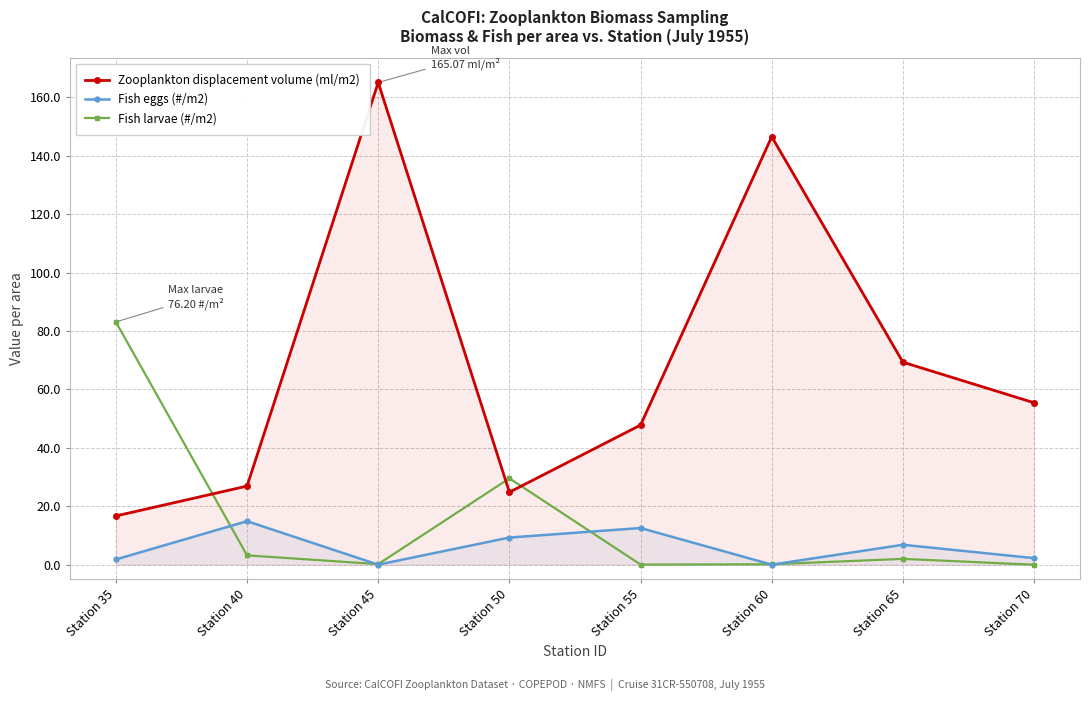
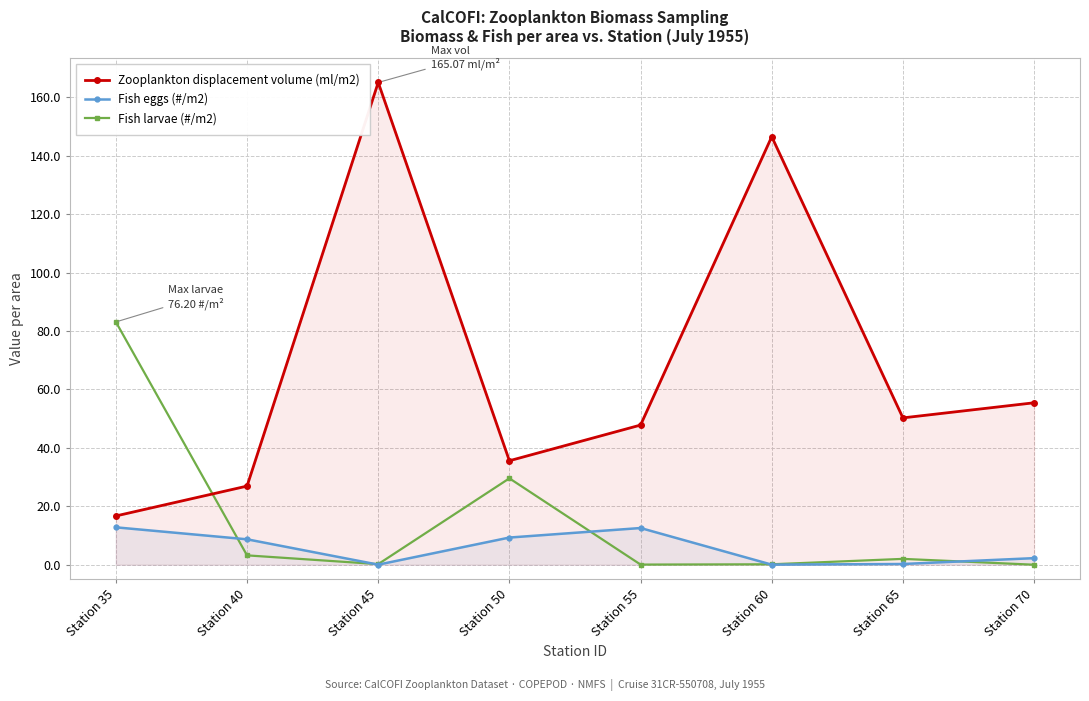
  {
    "Zooplankton displacement volume (ml/m2)": {
      "Station 35": 17,
      "Station 40": 27,
-     "Station 50": 25,
+     "Station 50": 36,
      "Station 55": 48,
      "Station 60": 147,
-     "Station 65": 69,
+     "Station 65": 50,
      "Station 70": 55
    },
    "Fish eggs (#/m2)": {
-     "Station 35": 2,
-     "Station 40": 15,
+     "Station 35": 13,
+     "Station 40": 9,
      "Station 50": 9,
      "Station 55": 13,
-     "Station 65": 7,
+     "Station 65": 0,
      "Station 70": 2
    },
    "Fish larvae (#/m2)": {
      "Station 40": 3,
      "Station 50": 30,
      "Station 55": 0,
      "Station 65": 2,
      "Station 70": 0
    }
  }
